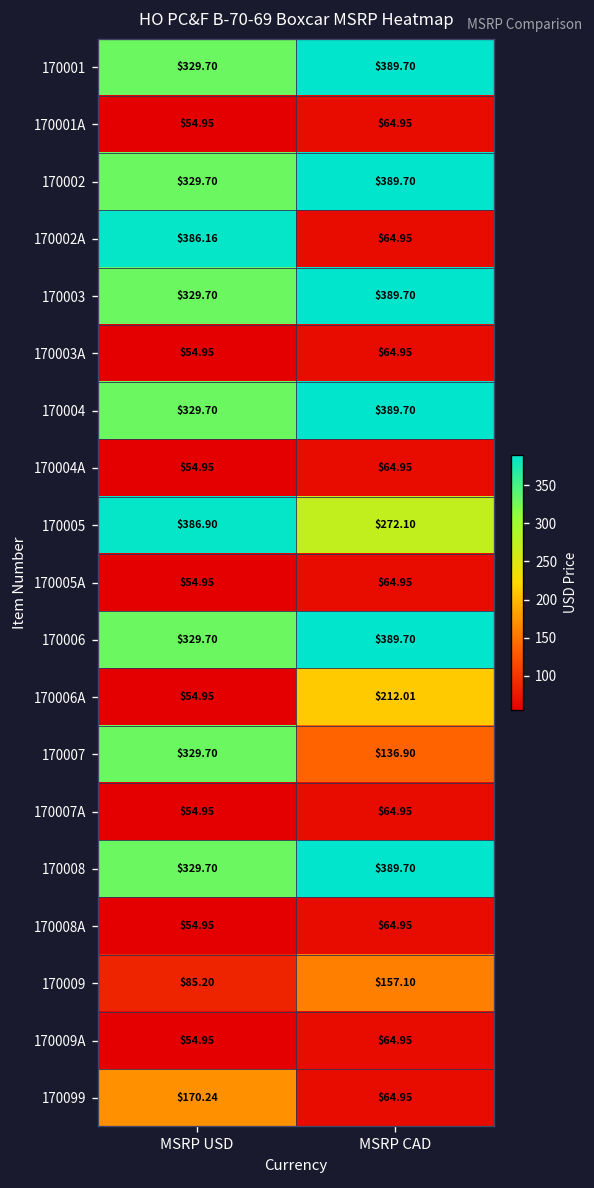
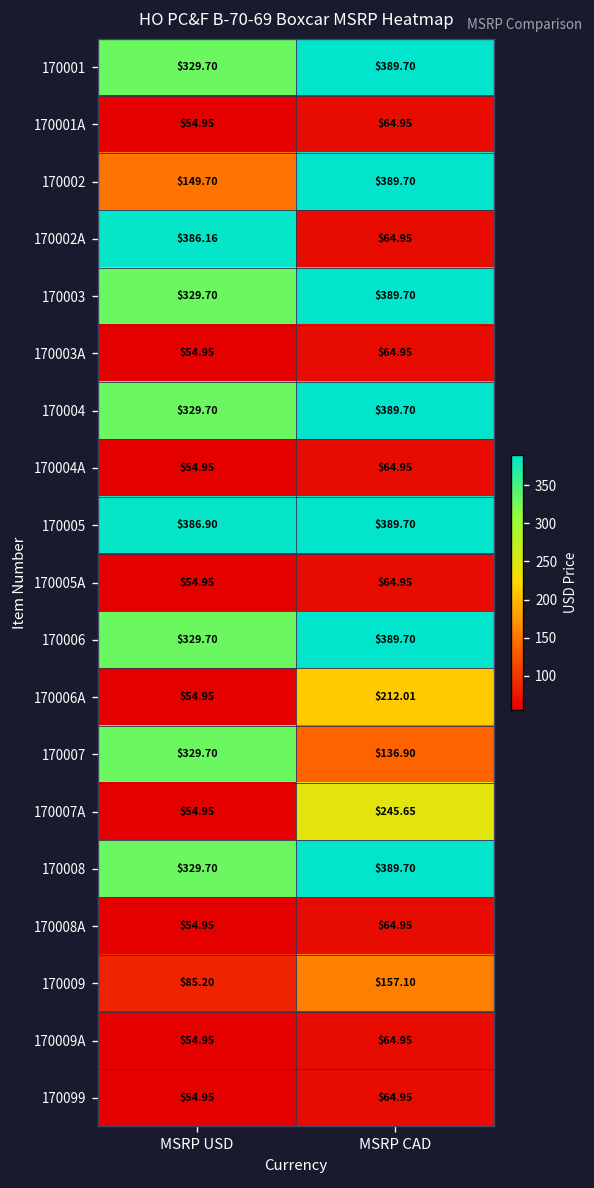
  {
    "170001": {
      "MSRP USD": "$329.70",
      "MSRP CAD": "$389.70"
    },
    "170001A": {
      "MSRP USD": "$54.95",
      "MSRP CAD": "$64.95"
    },
    "170002": {
-     "MSRP USD": "$329.70",
+     "MSRP USD": "$149.70",
      "MSRP CAD": "$389.70"
    },
    "170002A": {
      "MSRP USD": "$386.16",
      "MSRP CAD": "$64.95"
    },
    "170003": {
      "MSRP USD": "$329.70",
      "MSRP CAD": "$389.70"
    },
    "170003A": {
      "MSRP USD": "$54.95",
      "MSRP CAD": "$64.95"
    },
    "170004": {
      "MSRP USD": "$329.70",
      "MSRP CAD": "$389.70"
    },
    "170004A": {
      "MSRP USD": "$54.95",
      "MSRP CAD": "$64.95"
    },
    "170005": {
      "MSRP USD": "$386.90",
-     "MSRP CAD": "$272.10"
+     "MSRP CAD": "$389.70"
    },
    "170005A": {
      "MSRP USD": "$54.95",
      "MSRP CAD": "$64.95"
    },
    "170006": {
      "MSRP USD": "$329.70",
      "MSRP CAD": "$389.70"
    },
    "170006A": {
      "MSRP USD": "$54.95",
      "MSRP CAD": "$212.01"
    },
    "170007": {
      "MSRP USD": "$329.70",
      "MSRP CAD": "$136.90"
    },
    "170007A": {
      "MSRP USD": "$54.95",
-     "MSRP CAD": "$64.95"
+     "MSRP CAD": "$245.65"
    },
    "170008": {
      "MSRP USD": "$329.70",
      "MSRP CAD": "$389.70"
    },
    "170008A": {
      "MSRP USD": "$54.95",
      "MSRP CAD": "$64.95"
    },
    "170009": {
      "MSRP USD": "$85.20",
      "MSRP CAD": "$157.10"
    },
    "170009A": {
      "MSRP USD": "$54.95",
      "MSRP CAD": "$64.95"
    },
    "170099": {
-     "MSRP USD": "$170.24",
+     "MSRP USD": "$54.95",
      "MSRP CAD": "$64.95"
    }
  }
